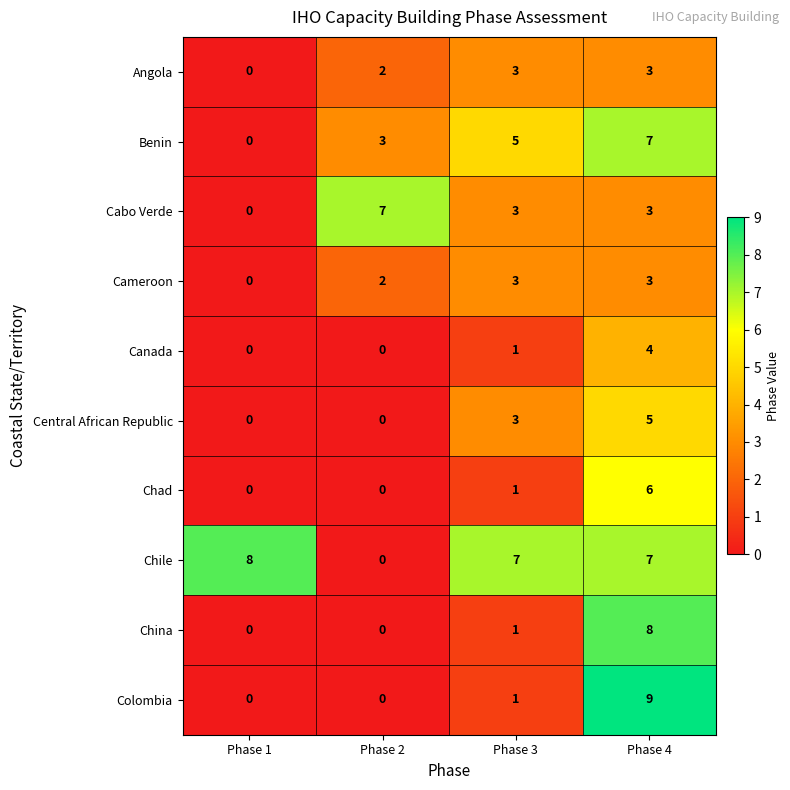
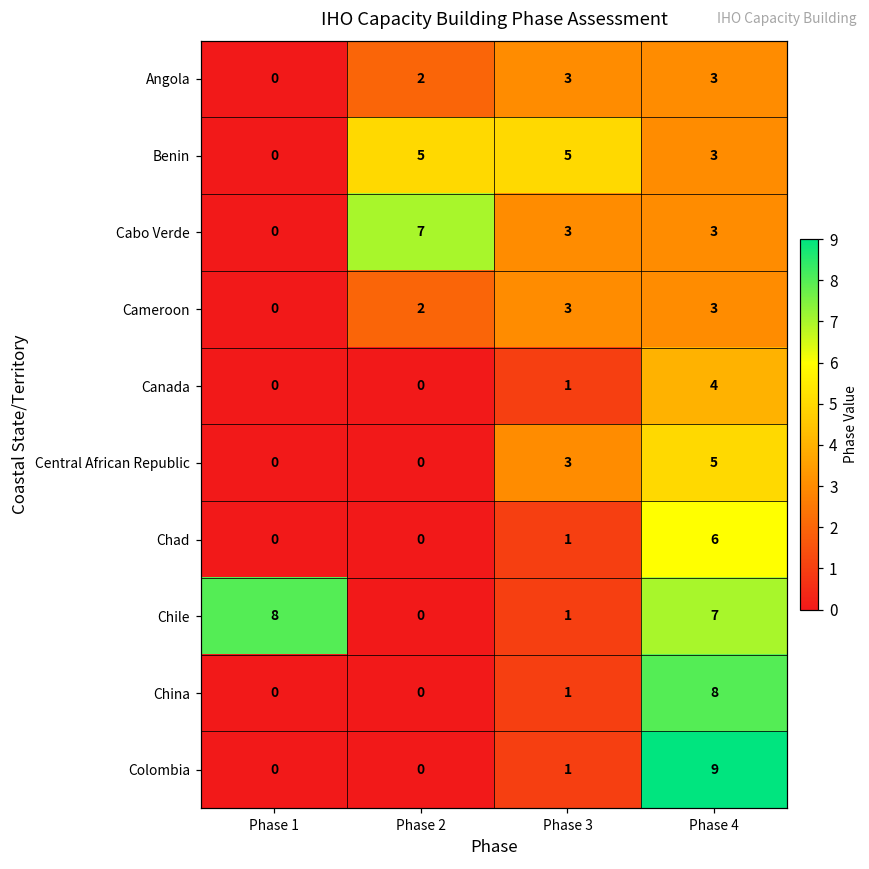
  {
    "Angola": {
      "Phase 1": 0,
      "Phase 2": 2,
      "Phase 3": 3,
      "Phase 4": 3
    },
    "Benin": {
      "Phase 1": 0,
-     "Phase 2": 3,
+     "Phase 2": 5,
      "Phase 3": 5,
-     "Phase 4": 7
+     "Phase 4": 3
    },
    "Cabo Verde": {
      "Phase 1": 0,
      "Phase 2": 7,
      "Phase 3": 3,
      "Phase 4": 3
    },
    "Cameroon": {
      "Phase 1": 0,
      "Phase 2": 2,
      "Phase 3": 3,
      "Phase 4": 3
    },
    "Canada": {
      "Phase 1": 0,
      "Phase 2": 0,
      "Phase 3": 1,
      "Phase 4": 4
    },
    "Central African Republic": {
      "Phase 1": 0,
      "Phase 2": 0,
      "Phase 3": 3,
      "Phase 4": 5
    },
    "Chad": {
      "Phase 1": 0,
      "Phase 2": 0,
      "Phase 3": 1,
      "Phase 4": 6
    },
    "Chile": {
      "Phase 1": 8,
      "Phase 2": 0,
-     "Phase 3": 7,
+     "Phase 3": 1,
      "Phase 4": 7
    },
    "China": {
      "Phase 1": 0,
      "Phase 2": 0,
      "Phase 3": 1,
      "Phase 4": 8
    },
    "Colombia": {
      "Phase 1": 0,
      "Phase 2": 0,
      "Phase 3": 1,
      "Phase 4": 9
    }
  }
